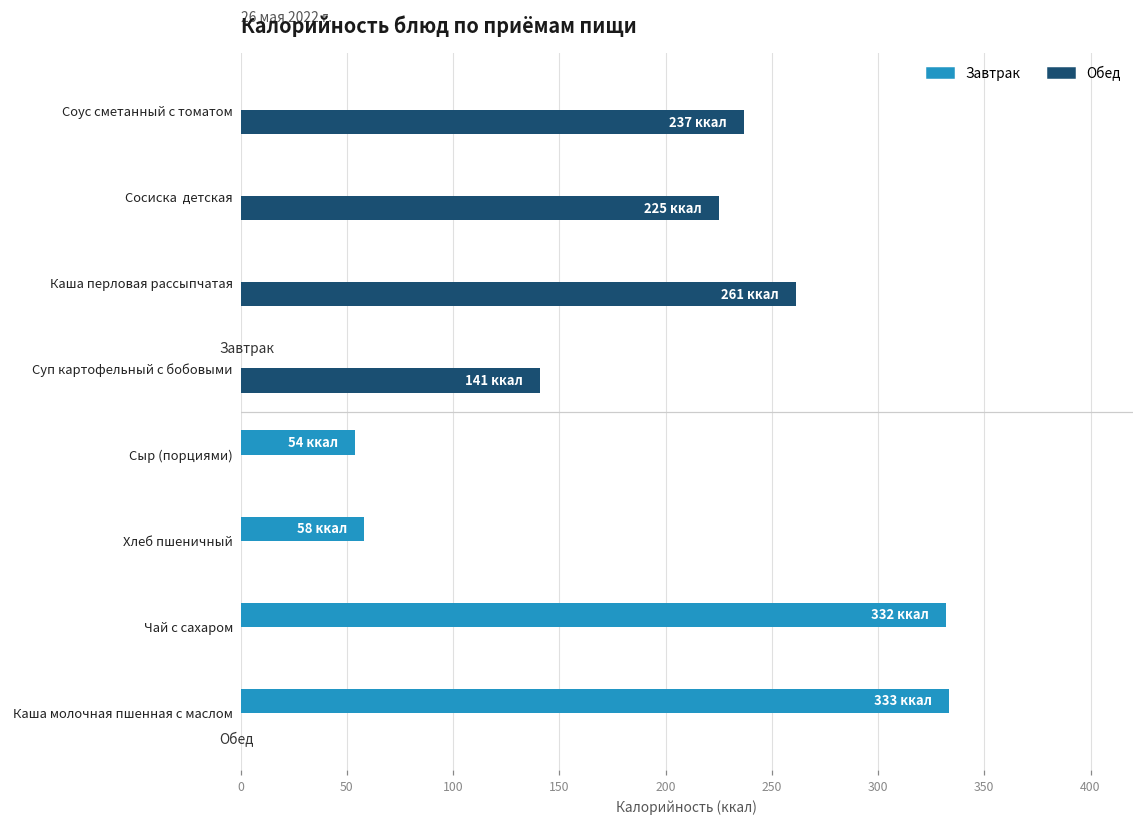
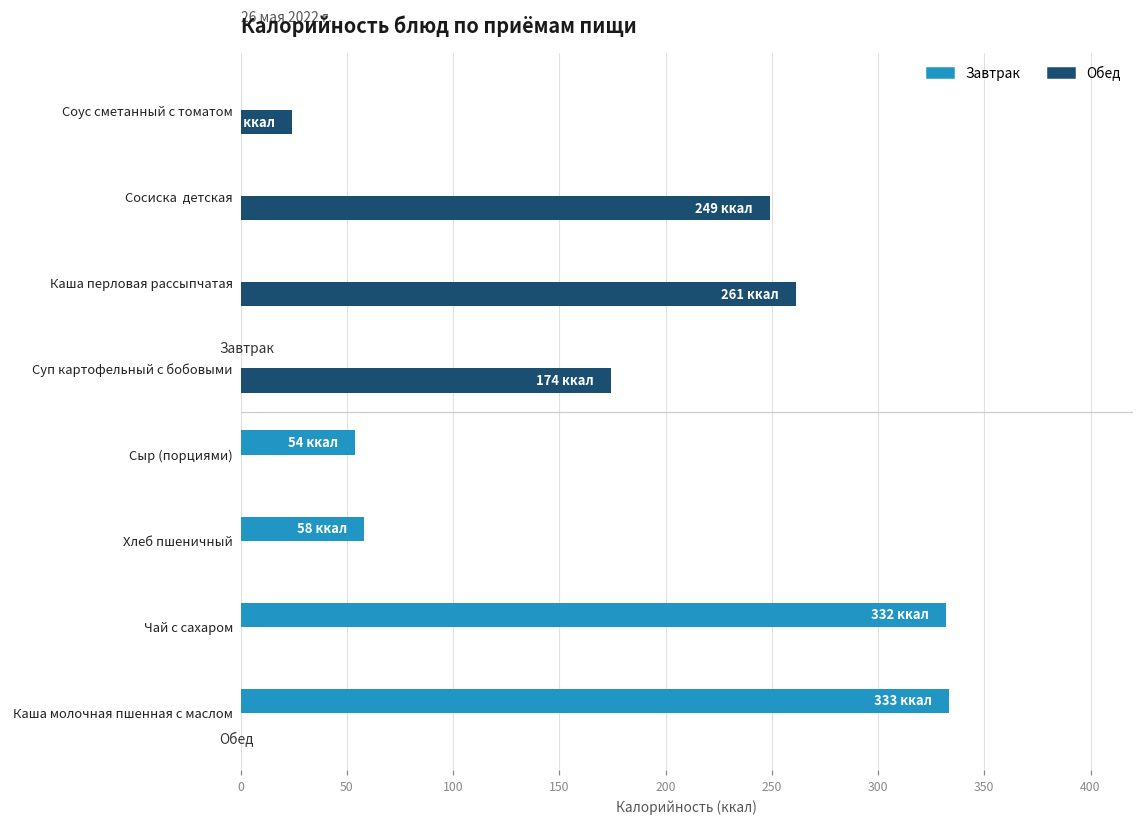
  {
    "Завтрак": {
      "Сыр (порциями)": 54,
      "Хлеб пшеничный": 58,
      "Чай с сахаром": 332,
      "Каша молочная пшенная с маслом": 333
    },
    "Обед": {
-     "Соус сметанный с томатом": 237,
-     "Сосиска детская": 225,
+     "Соус сметанный с томатом": 24,
+     "Сосиска детская": 249,
      "Каша перловая рассыпчатая": 261,
-     "Суп картофельный с бобовыми": 141
+     "Суп картофельный с бобовыми": 174
    }
  }
